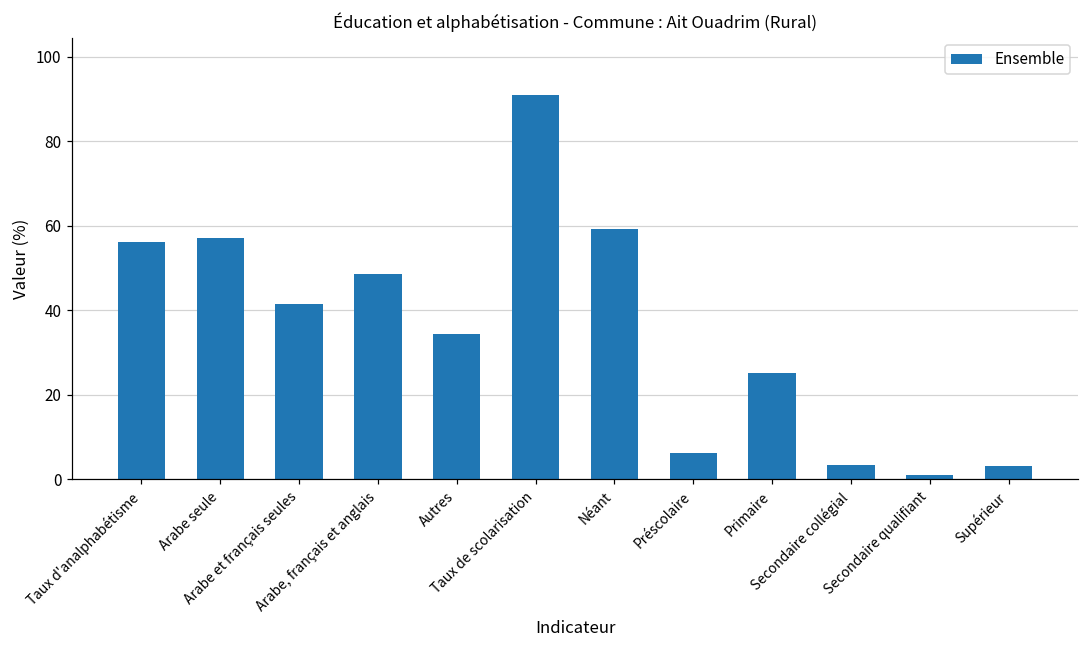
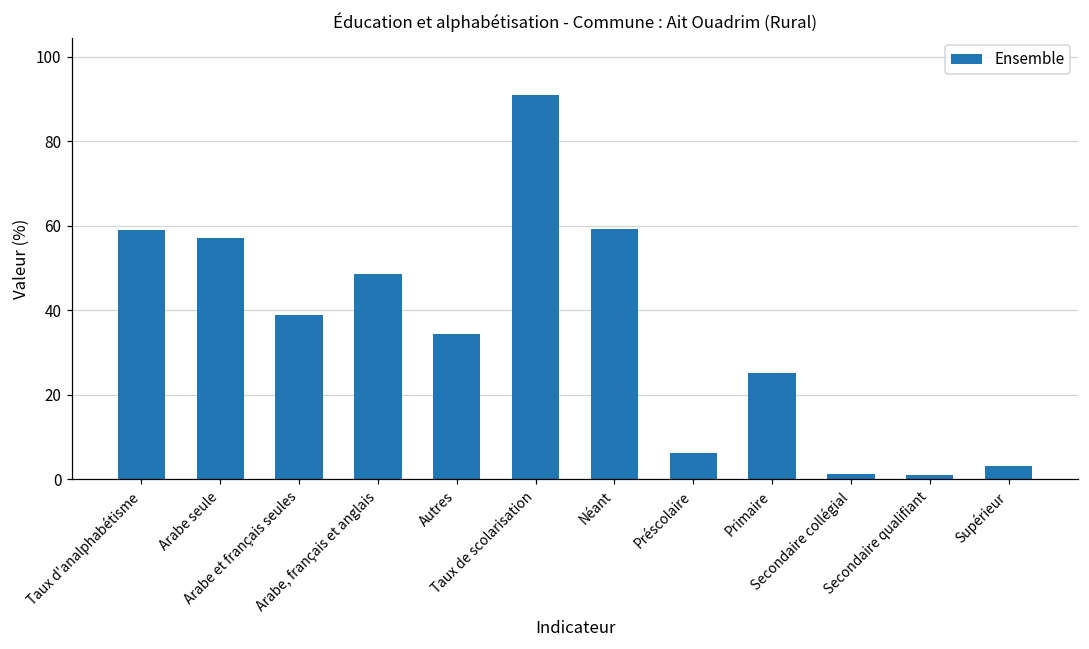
  {
-   "Taux d'analphabétisme": 56,
+   "Taux d'analphabétisme": 59,
    "Arabe seule": 57,
-   "Arabe et français seules": 42,
+   "Arabe et français seules": 39,
    "Arabe, français et anglais": 49,
    "Autres": 34,
    "Taux de scolarisation": 91,
    "Néant": 59,
    "Préscolaire": 6,
    "Primaire": 25,
-   "Secondaire collégial": 3,
+   "Secondaire collégial": 1,
    "Secondaire qualifiant": 1,
    "Supérieur": 3
  }
